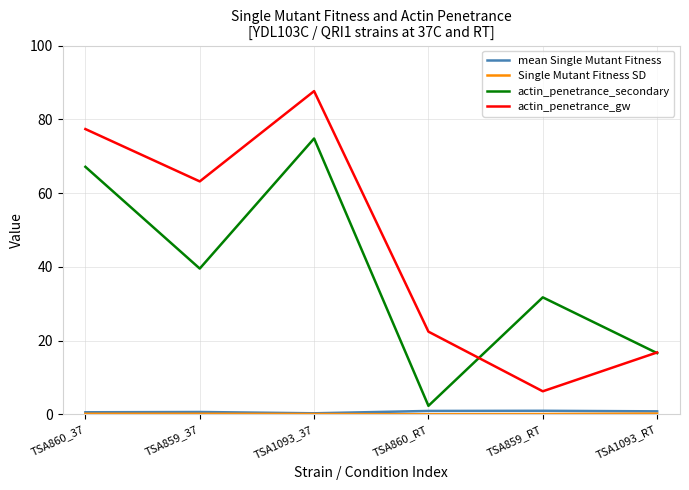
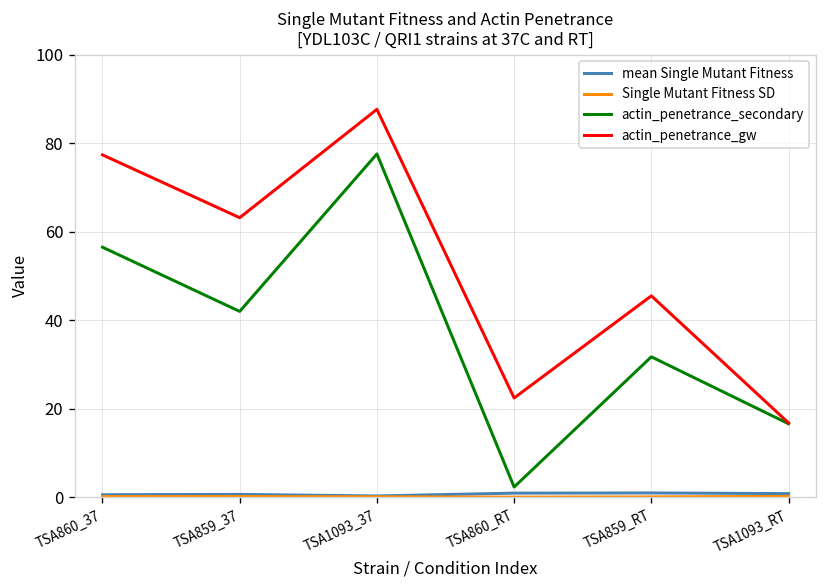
  {
    "mean Single Mutant Fitness": {
      "TSA860_RT": 1,
      "TSA859_RT": 1
    },
    "Single Mutant Fitness SD": {
      "TSA860_RT": 0,
      "TSA859_RT": 0
    },
    "actin_penetrance_secondary": {
-     "TSA860_37": 67,
-     "TSA859_37": 40,
-     "TSA1093_37": 75,
+     "TSA860_37": 56,
+     "TSA859_37": 42,
+     "TSA1093_37": 78,
      "TSA860_RT": 2,
      "TSA859_RT": 32
    },
    "actin_penetrance_gw": {
      "TSA860_37": 77,
      "TSA859_37": 63,
      "TSA1093_37": 88,
      "TSA860_RT": 22,
-     "TSA859_RT": 6
+     "TSA859_RT": 46
    }
  }
